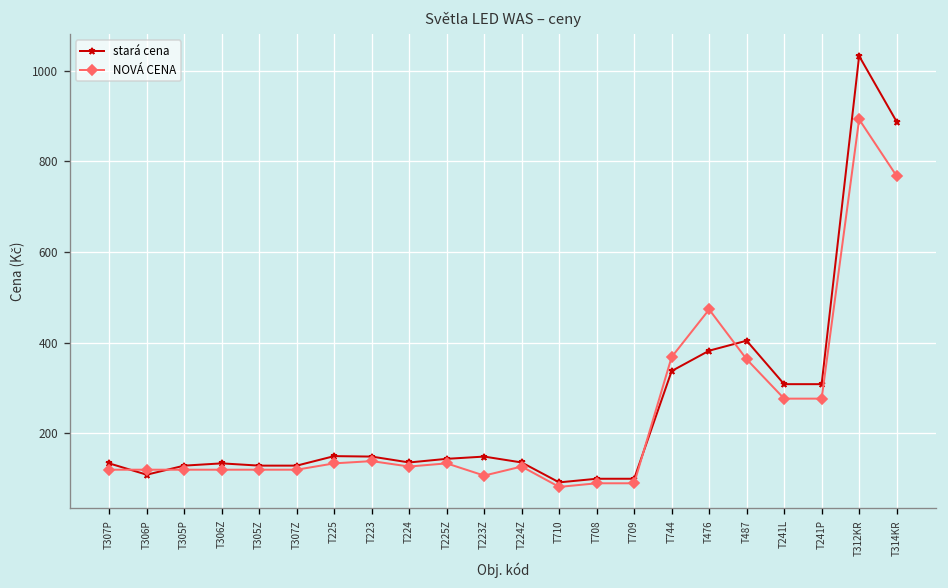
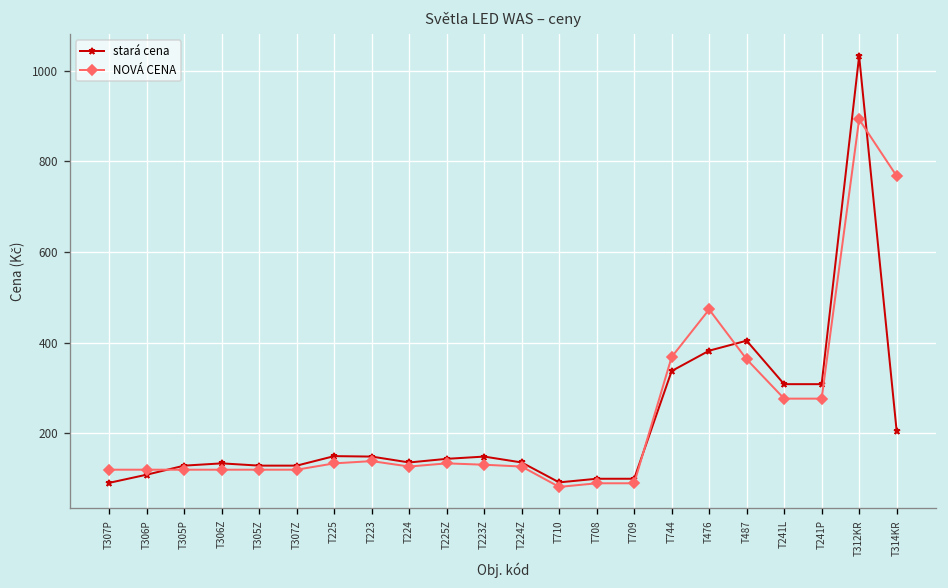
  {
    "stará cena": {
-     "T307P": 130,
+     "T307P": 90,
      "T306P": 110,
      "T305P": 130,
      "T306Z": 130,
      "T305Z": 130,
      "T307Z": 130,
      "T225": 150,
      "T223": 150,
      "T224": 140,
      "T225Z": 140,
      "T223Z": 150,
      "T224Z": 140,
      "T710": 90,
      "T708": 100,
      "T709": 100,
      "T744": 340,
      "T476": 380,
      "T487": 400,
      "T241L": 310,
      "T241P": 310,
      "T312KR": 1030,
-     "T314KR": 890
+     "T314KR": 210
    },
    "NOVÁ CENA": {
      "T307P": 120,
      "T306P": 120,
      "T305P": 120,
      "T306Z": 120,
      "T305Z": 120,
      "T307Z": 120,
      "T225": 130,
      "T223": 140,
      "T224": 130,
      "T225Z": 130,
-     "T223Z": 110,
+     "T223Z": 130,
      "T224Z": 130,
      "T710": 80,
      "T708": 90,
      "T709": 90,
      "T744": 370,
      "T476": 470,
      "T487": 360,
      "T241L": 280,
      "T241P": 280,
      "T312KR": 890,
      "T314KR": 770
    }
  }
